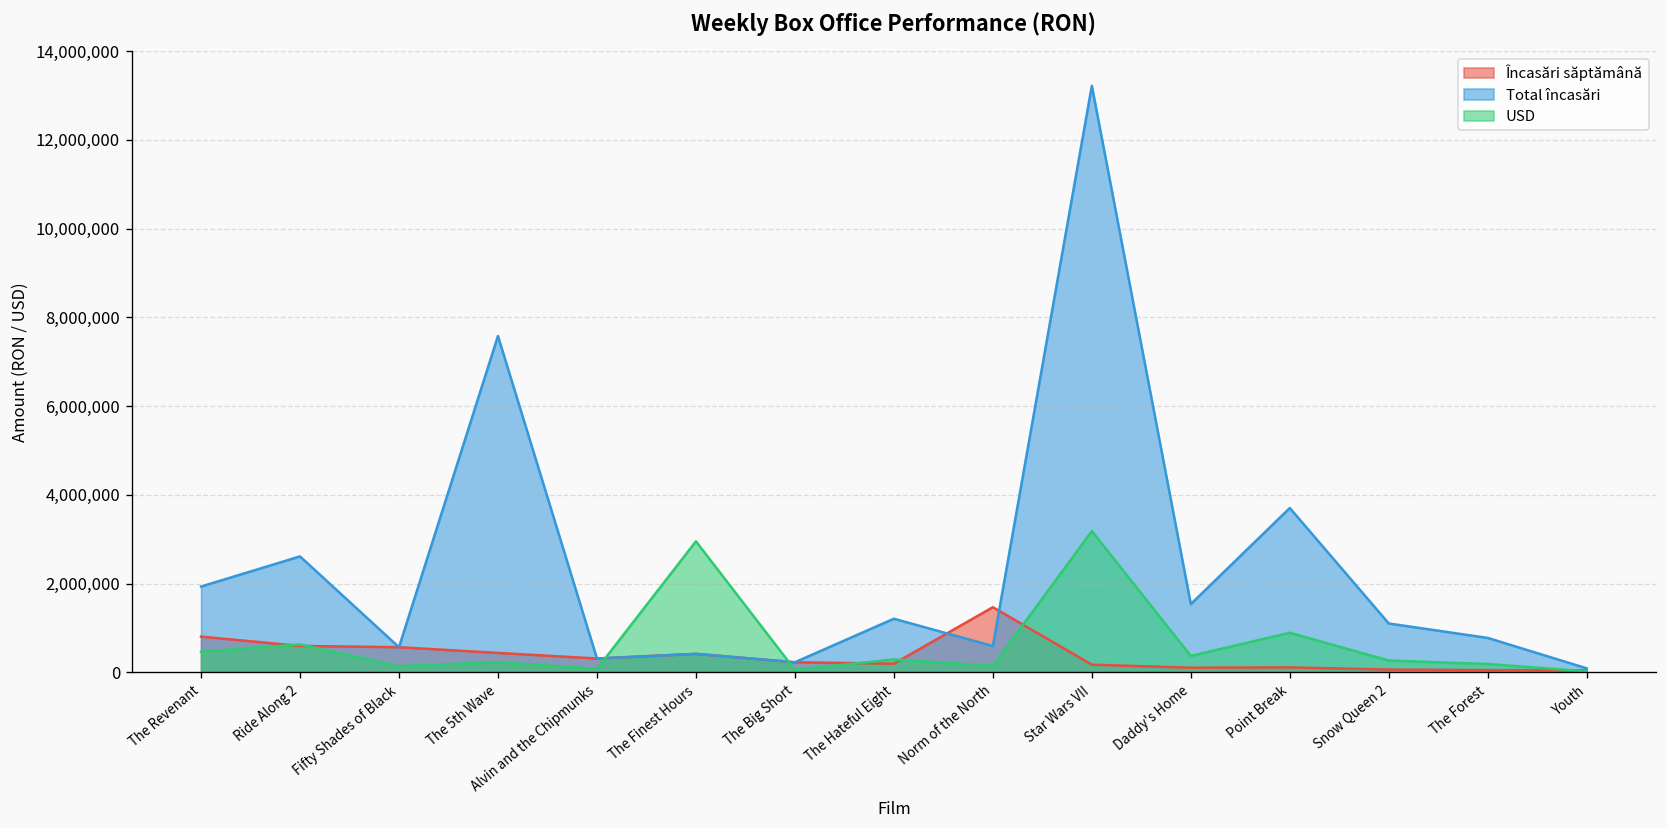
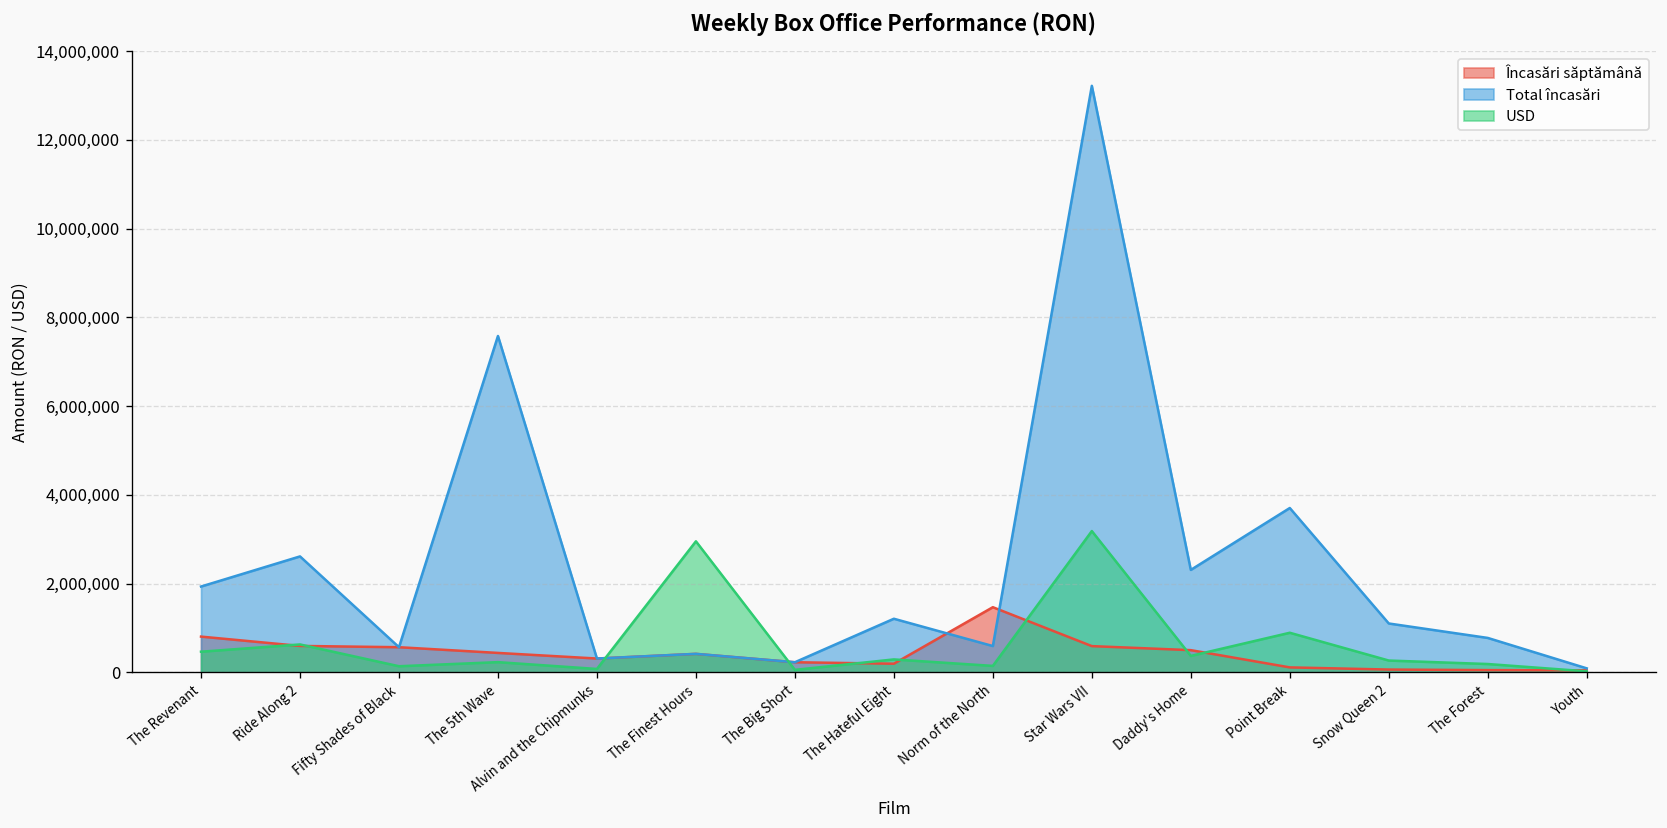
  {
    "Încasări săptămână": {
      "The Revenant": "800,000",
      "The 5th Wave": "400,000",
      "The Hateful Eight": "200,000",
      "Norm of the North": "1,500,000",
-     "Star Wars VII": "200,000",
-     "Daddy's Home": "100,000",
+     "Star Wars VII": "600,000",
+     "Daddy's Home": "500,000",
      "Point Break": "100,000",
      "Snow Queen 2": "100,000",
      "The Forest": "0"
    },
    "Total încasări": {
      "The Revenant": "1,900,000",
      "Ride Along 2": "2,600,000",
      "The 5th Wave": "7,600,000",
      "The Hateful Eight": "1,200,000",
      "Norm of the North": "600,000",
      "Star Wars VII": "13,200,000",
-     "Daddy's Home": "1,500,000",
+     "Daddy's Home": "2,300,000",
      "Point Break": "3,700,000",
      "Snow Queen 2": "1,100,000",
      "The Forest": "800,000"
    },
    "USD": {
      "The Revenant": "500,000",
      "Fifty Shades of Black": "100,000",
      "The 5th Wave": "200,000",
      "Alvin and the Chipmunks": "100,000",
      "The Finest Hours": "3,000,000",
      "The Big Short": "100,000",
      "The Hateful Eight": "300,000",
      "Norm of the North": "100,000",
      "Star Wars VII": "3,200,000",
      "Daddy's Home": "400,000",
      "Point Break": "900,000",
      "Snow Queen 2": "300,000",
      "The Forest": "200,000"
    }
  }
